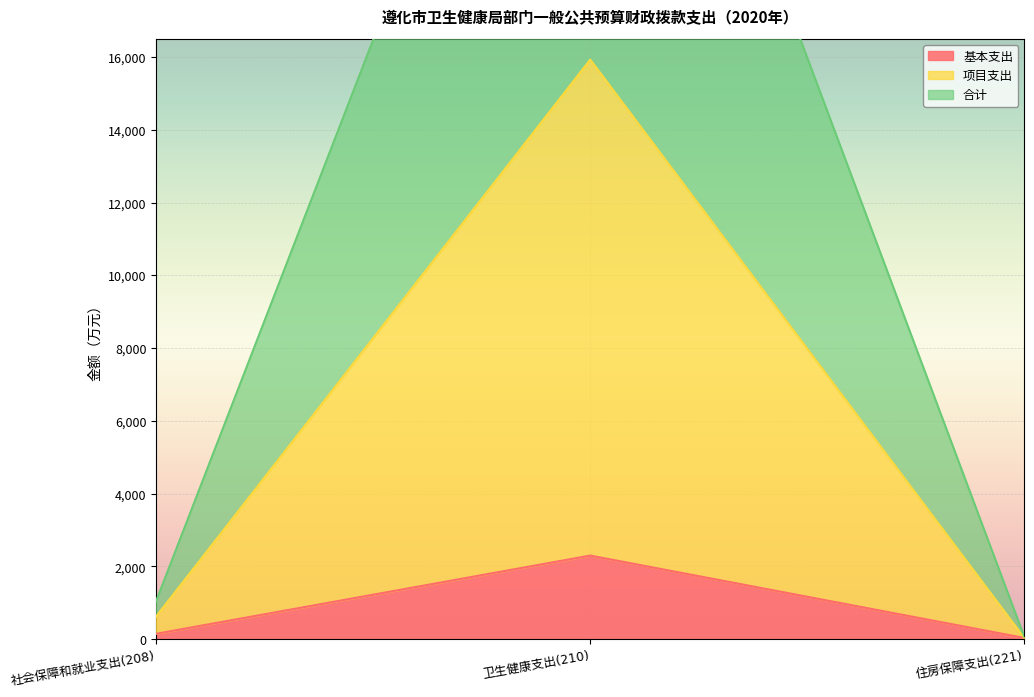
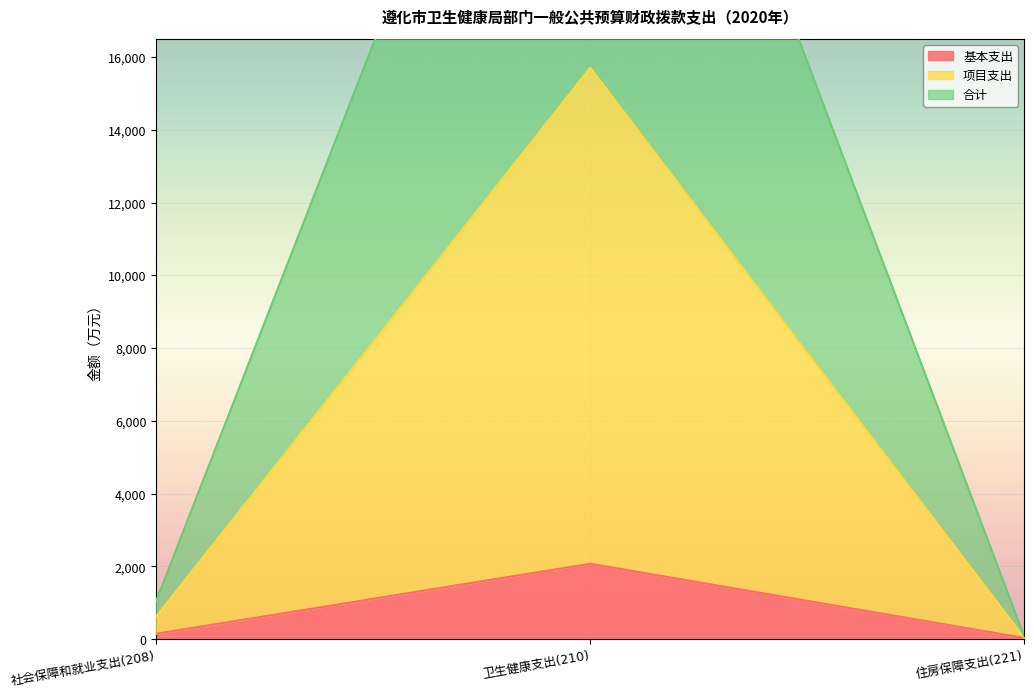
  {
    "基本支出": {
      "社会保障和就业支出(208)": "100",
-     "卫生健康支出(210)": "2,300"
+     "卫生健康支出(210)": "2,100"
    },
    "项目支出": {
      "社会保障和就业支出(208)": "500",
      "卫生健康支出(210)": "13,600"
    },
    "合计": {
      "社会保障和就业支出(208)": "400"
    }
  }
